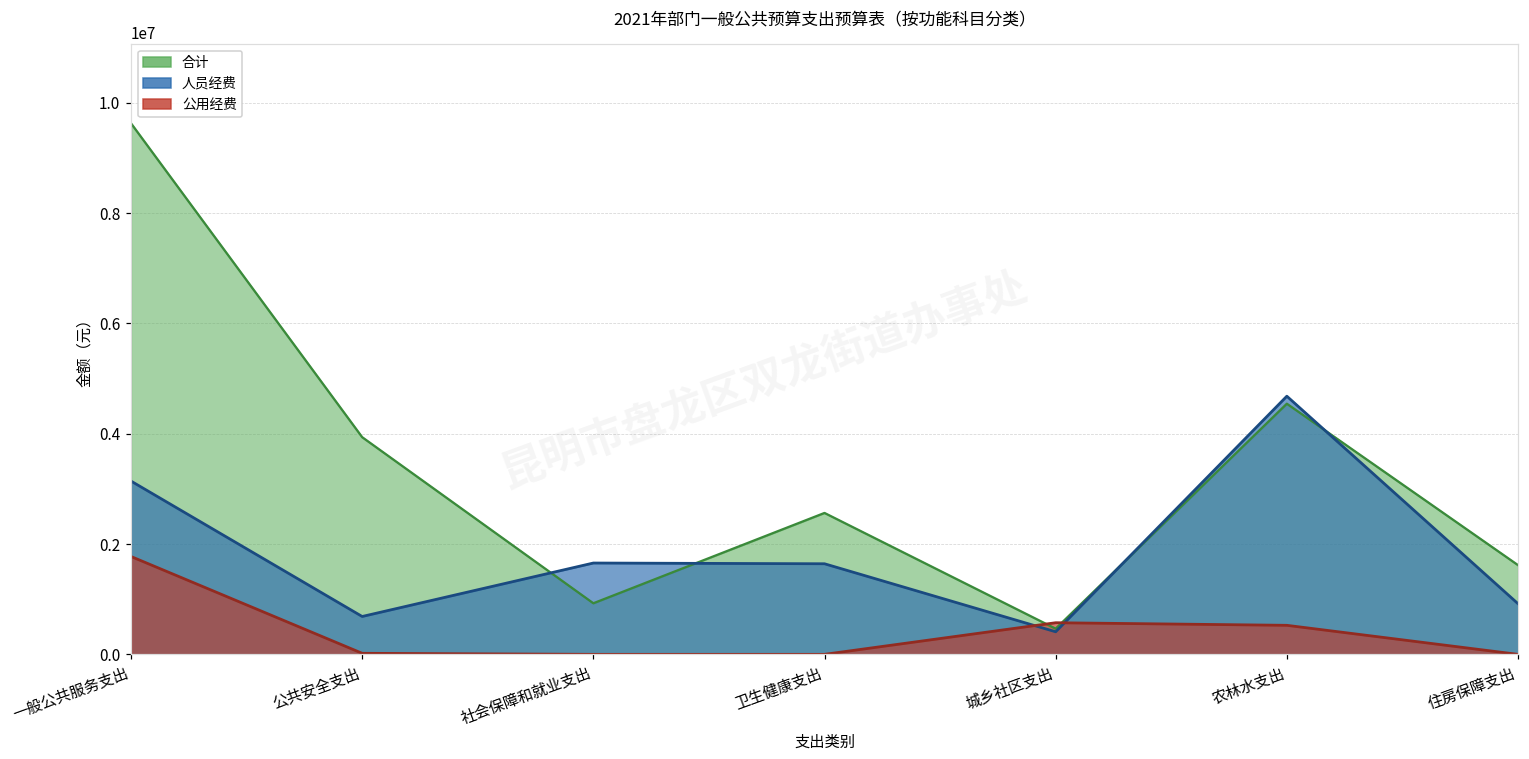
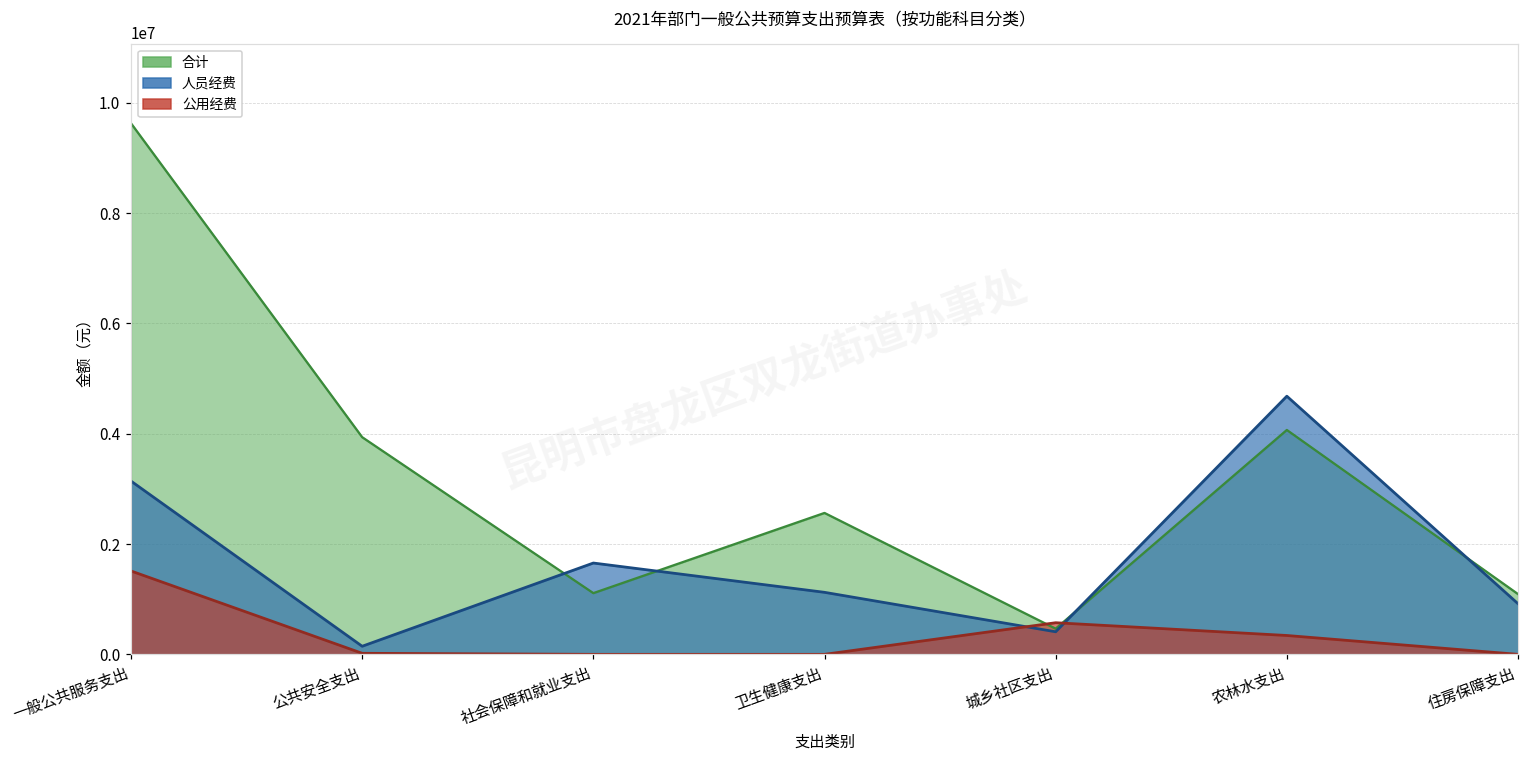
  {
    "合计": {
      "一般公共服务支出": 9600000,
      "公共安全支出": 3900000,
-     "社会保障和就业支出": 900000,
+     "社会保障和就业支出": 1100000,
      "卫生健康支出": 2600000,
      "城乡社区支出": 500000,
-     "农林水支出": 4500000,
-     "住房保障支出": 1600000
+     "农林水支出": 4100000,
+     "住房保障支出": 1100000
    },
    "人员经费": {
      "一般公共服务支出": 3100000,
-     "公共安全支出": 700000,
+     "公共安全支出": 100000,
      "社会保障和就业支出": 1700000,
-     "卫生健康支出": 1600000,
+     "卫生健康支出": 1100000,
      "城乡社区支出": 400000,
      "农林水支出": 4700000,
      "住房保障支出": 900000
    },
    "公用经费": {
-     "一般公共服务支出": 1800000,
+     "一般公共服务支出": 1500000,
      "公共安全支出": 0,
      "社会保障和就业支出": 0,
      "卫生健康支出": 0,
      "城乡社区支出": 600000,
-     "农林水支出": 500000,
+     "农林水支出": 300000,
      "住房保障支出": 0
    }
  }
